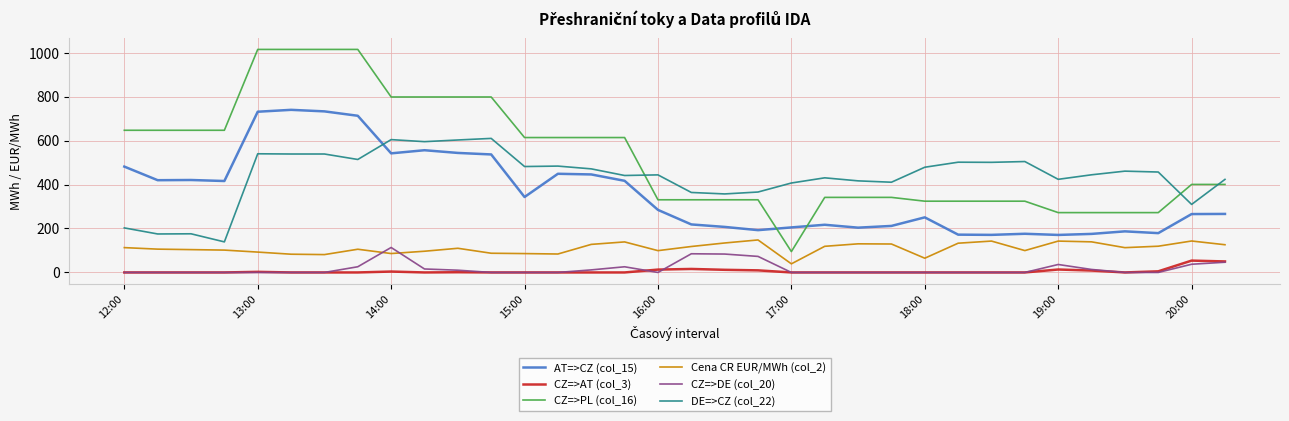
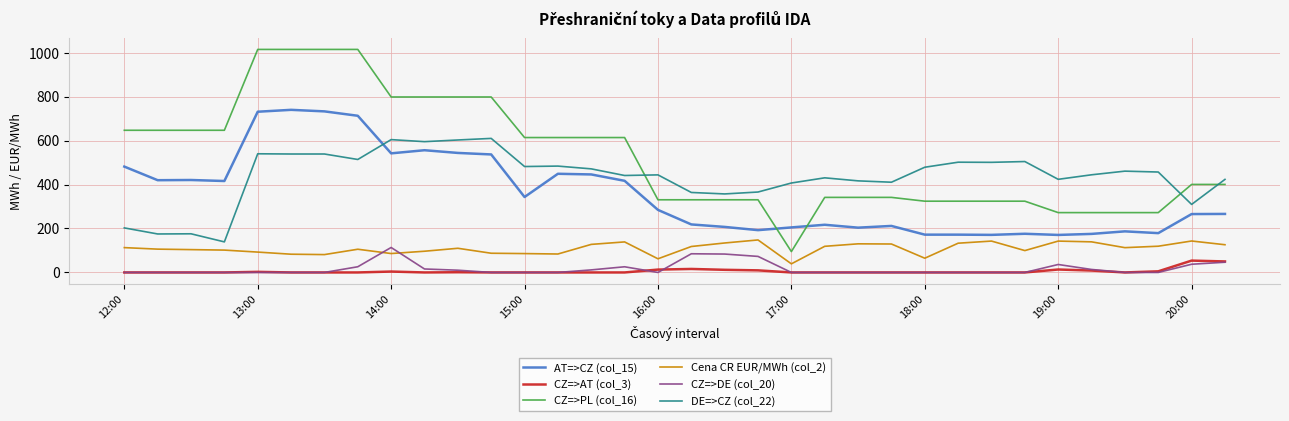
  {
    "AT=>CZ (col_15)": {
      "12:00": 480,
      "13:00": 730,
      "14:00": 540,
      "15:00": 340,
      "16:00": 280,
      "17:00": 200,
-     "18:00": 250,
+     "18:00": 170,
      "19:00": 170,
      "20:00": 270
    },
    "CZ=>AT (col_3)": {
      "14:00": 0,
      "16:00": 10,
      "19:00": 10,
      "20:00": 50
    },
    "CZ=>PL (col_16)": {
      "12:00": 650,
      "13:00": 1010,
      "14:00": 800,
      "15:00": 610,
      "16:00": 330,
      "17:00": 90,
      "18:00": 320,
      "19:00": 270,
      "20:00": 400
    },
    "Cena CR EUR/MWh (col_2)": {
      "12:00": 110,
      "13:00": 90,
      "14:00": 90,
      "15:00": 90,
-     "16:00": 100,
+     "16:00": 60,
      "17:00": 40,
      "18:00": 60,
      "19:00": 140,
      "20:00": 140
    },
    "CZ=>DE (col_20)": {
      "14:00": 110,
      "16:00": 0,
      "19:00": 40,
      "20:00": 40
    },
    "DE=>CZ (col_22)": {
      "12:00": 200,
      "13:00": 540,
      "14:00": 600,
      "15:00": 480,
      "16:00": 440,
      "17:00": 410,
      "18:00": 480,
      "19:00": 420,
      "20:00": 310
    }
  }
